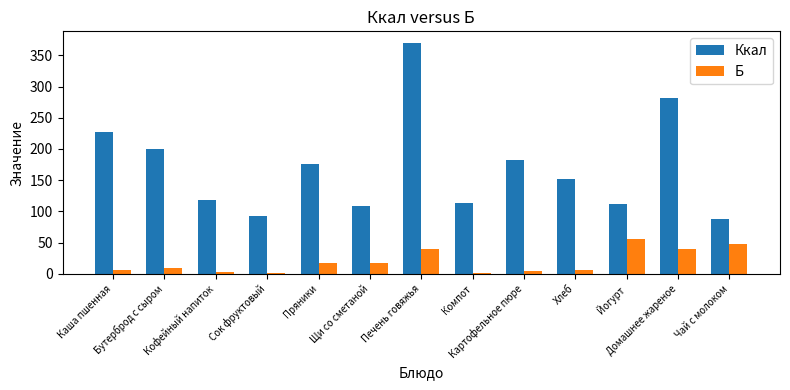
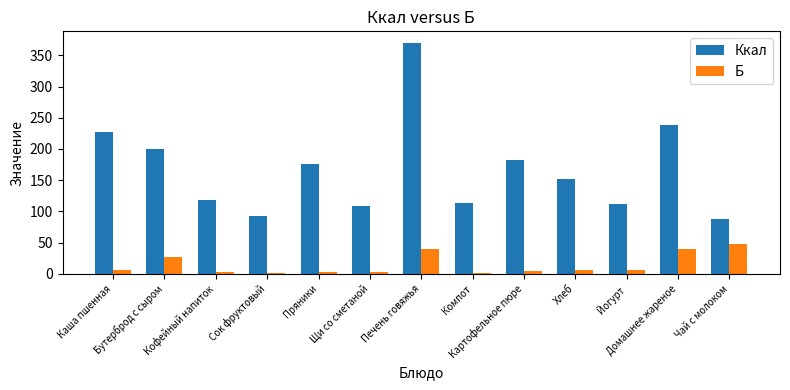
  {
    "Ккал": {
      "Каша пшенная": 230,
      "Бутерброд с сыром": 200,
      "Кофейный напиток": 120,
      "Сок фруктовый": 90,
      "Пряники": 180,
      "Щи со сметаной": 110,
      "Печень говяжья": 370,
      "Компот": 110,
      "Картофельное пюре": 180,
      "Хлеб": 150,
      "Йогурт": 110,
-     "Домашнее жареное": 280,
+     "Домашнее жареное": 240,
      "Чай с молоком": 90
    },
    "Б": {
      "Каша пшенная": 10,
-     "Бутерброд с сыром": 10,
-     "Пряники": 20,
-     "Щи со сметаной": 20,
+     "Бутерброд с сыром": 30,
+     "Пряники": 0,
+     "Щи со сметаной": 0,
      "Печень говяжья": 40,
      "Картофельное пюре": 0,
      "Хлеб": 10,
-     "Йогурт": 60,
+     "Йогурт": 10,
      "Домашнее жареное": 40,
      "Чай с молоком": 50
    }
  }
